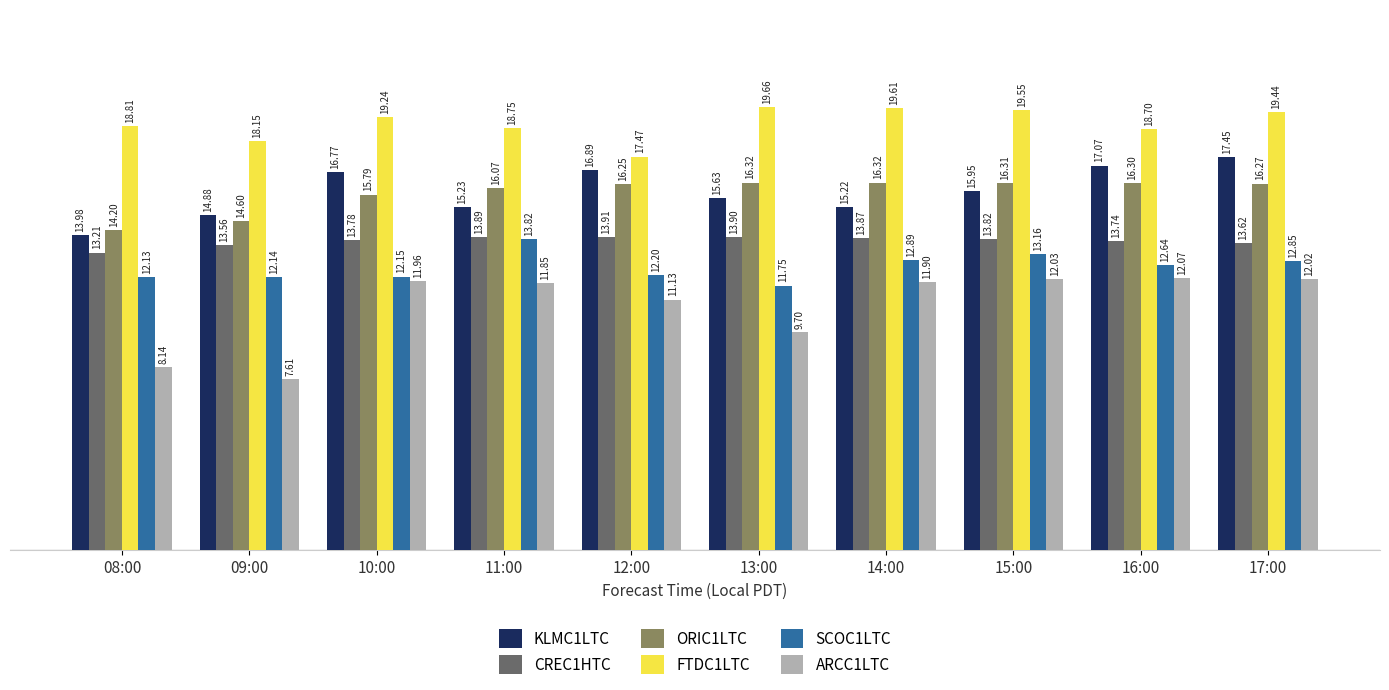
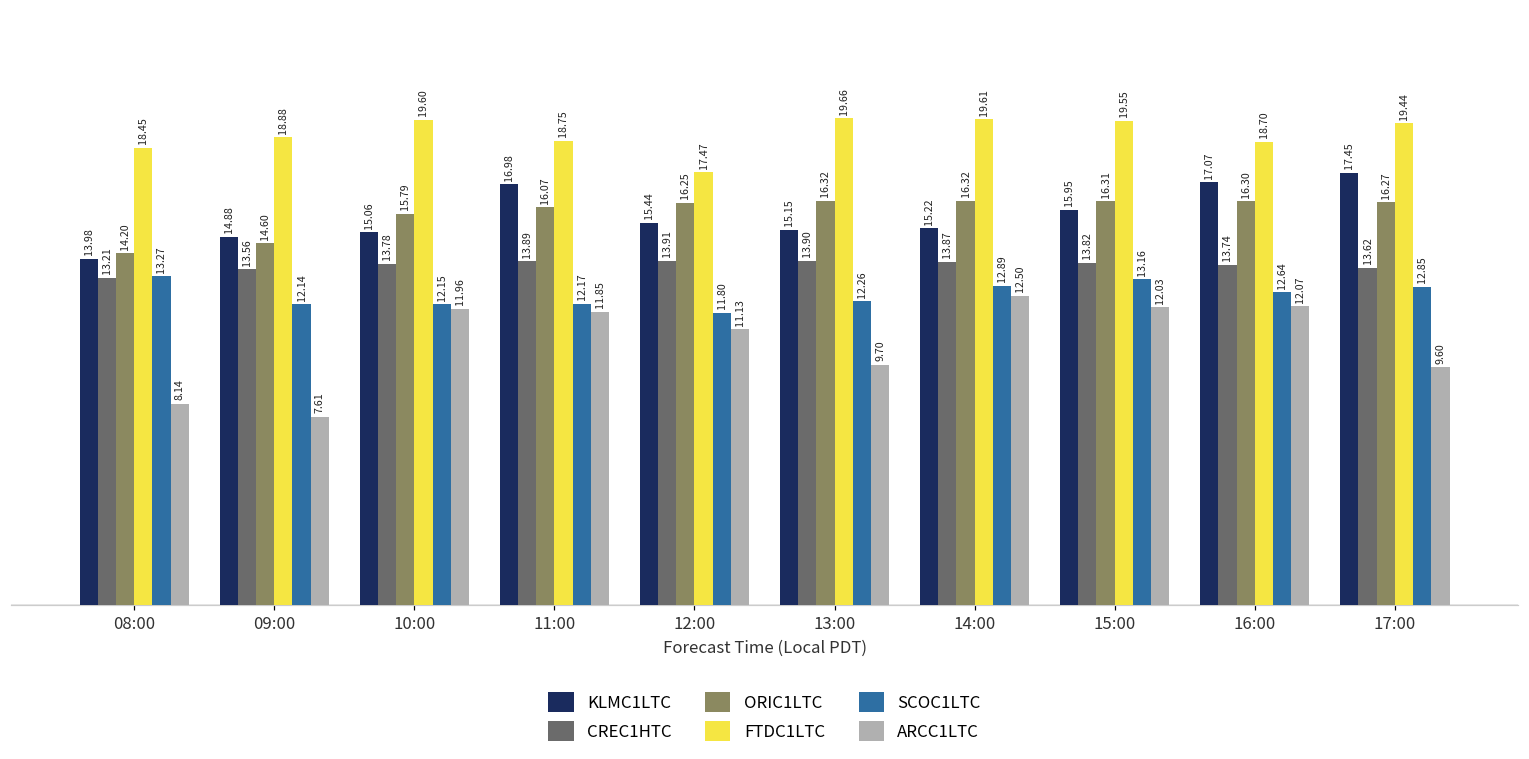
  {
    "KLMC1LTC": {
      "08:00": 13.98,
      "09:00": 14.88,
-     "10:00": 16.77,
-     "11:00": 15.23,
-     "12:00": 16.89,
-     "13:00": 15.63,
+     "10:00": 15.06,
+     "11:00": 16.98,
+     "12:00": 15.44,
+     "13:00": 15.15,
      "14:00": 15.22,
      "15:00": 15.95,
      "16:00": 17.07,
      "17:00": 17.45
    },
    "FTDC1LTC": {
-     "08:00": 18.81,
-     "09:00": 18.15,
-     "10:00": 19.24,
+     "08:00": 18.45,
+     "09:00": 18.88,
+     "10:00": 19.60,
      "11:00": 18.75,
      "12:00": 17.47,
      "13:00": 19.66,
      "14:00": 19.61,
      "15:00": 19.55,
      "16:00": 18.70,
      "17:00": 19.44
    },
    "SCOC1LTC": {
-     "08:00": 12.13,
+     "08:00": 13.27,
      "09:00": 12.14,
      "10:00": 12.15,
-     "11:00": 13.82,
-     "12:00": 12.20,
-     "13:00": 11.75,
+     "11:00": 12.17,
+     "12:00": 11.80,
+     "13:00": 12.26,
      "14:00": 12.89,
      "15:00": 13.16,
      "16:00": 12.64,
      "17:00": 12.85
    },
    "ARCC1LTC": {
      "08:00": 8.14,
      "09:00": 7.61,
      "10:00": 11.96,
      "11:00": 11.85,
      "12:00": 11.13,
      "13:00": 9.70,
-     "14:00": 11.90,
+     "14:00": 12.50,
      "15:00": 12.03,
      "16:00": 12.07,
-     "17:00": 12.02
+     "17:00": 9.60
    }
  }
